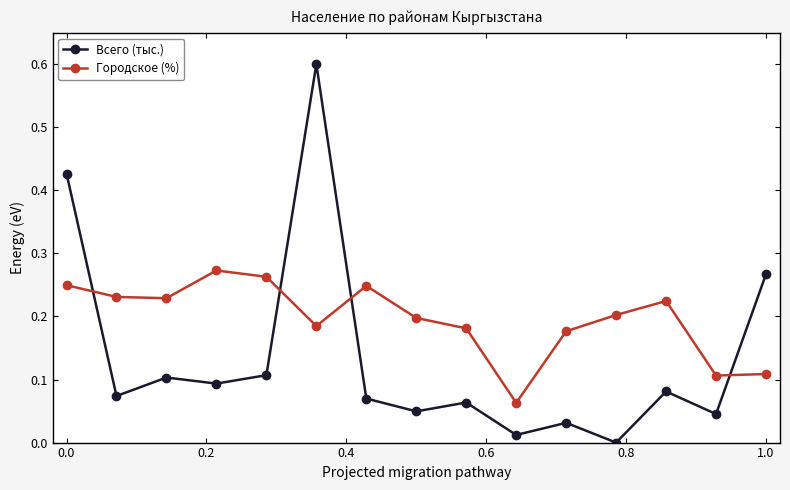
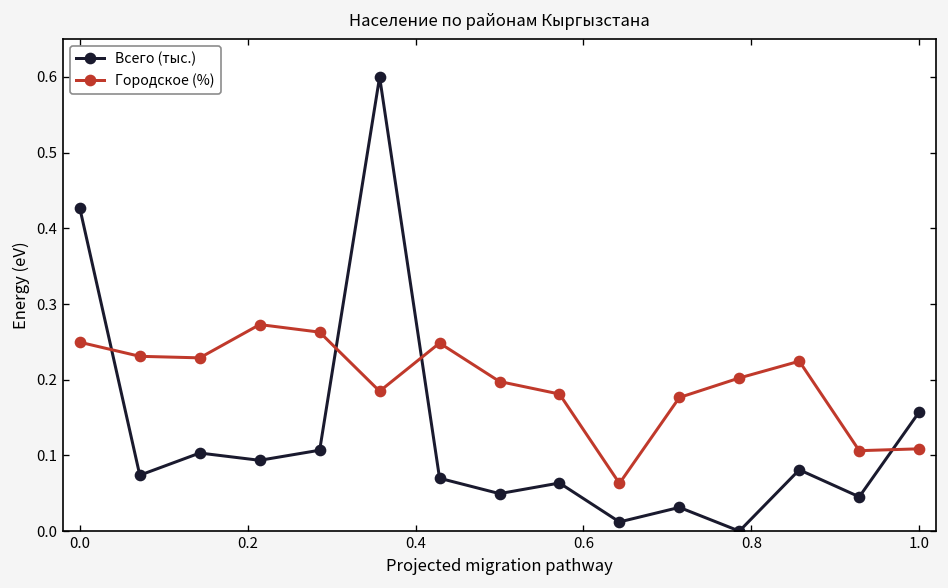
  {
    "Всего (тыс.)": {
      "0.0": 0.43,
-     "1.0": 0.27
+     "1.0": 0.16
    },
    "Городское (%)": {
      "0.0": 0.25,
      "1.0": 0.11
    }
  }
